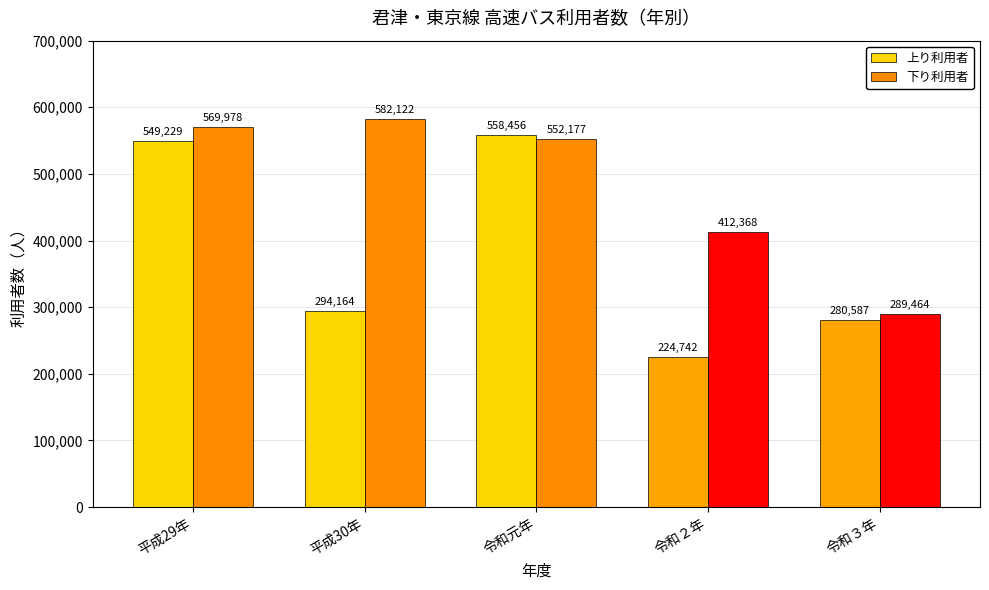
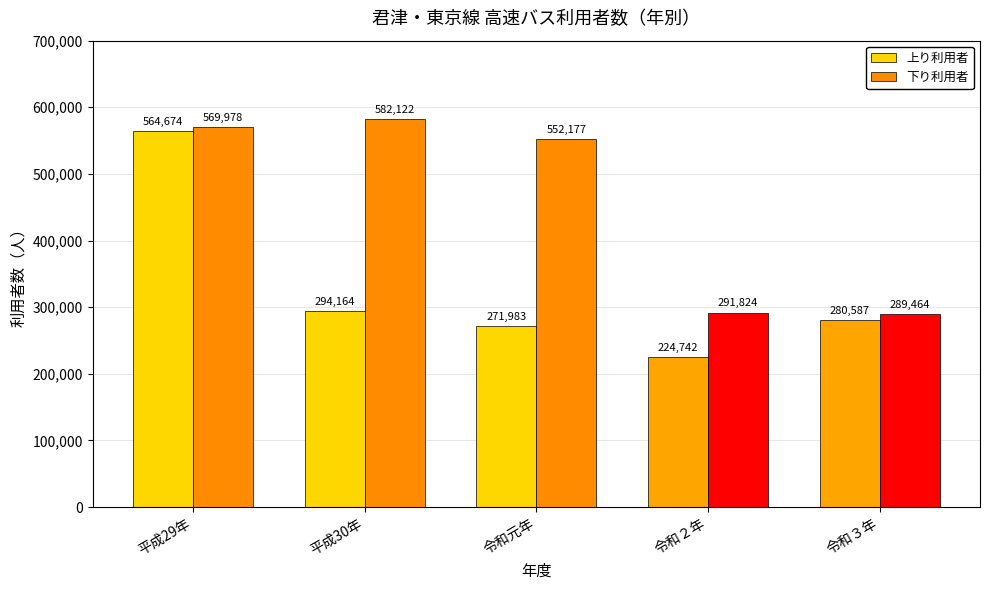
  {
    "上り利用者": {
-     "平成29年": "549,229",
+     "平成29年": "564,674",
      "平成30年": "294,164",
-     "令和元年": "558,456",
+     "令和元年": "271,983",
      "令和２年": "224,742",
      "令和３年": "280,587"
    },
    "下り利用者": {
      "平成29年": "569,978",
      "平成30年": "582,122",
      "令和元年": "552,177",
-     "令和２年": "412,368",
+     "令和２年": "291,824",
      "令和３年": "289,464"
    }
  }
